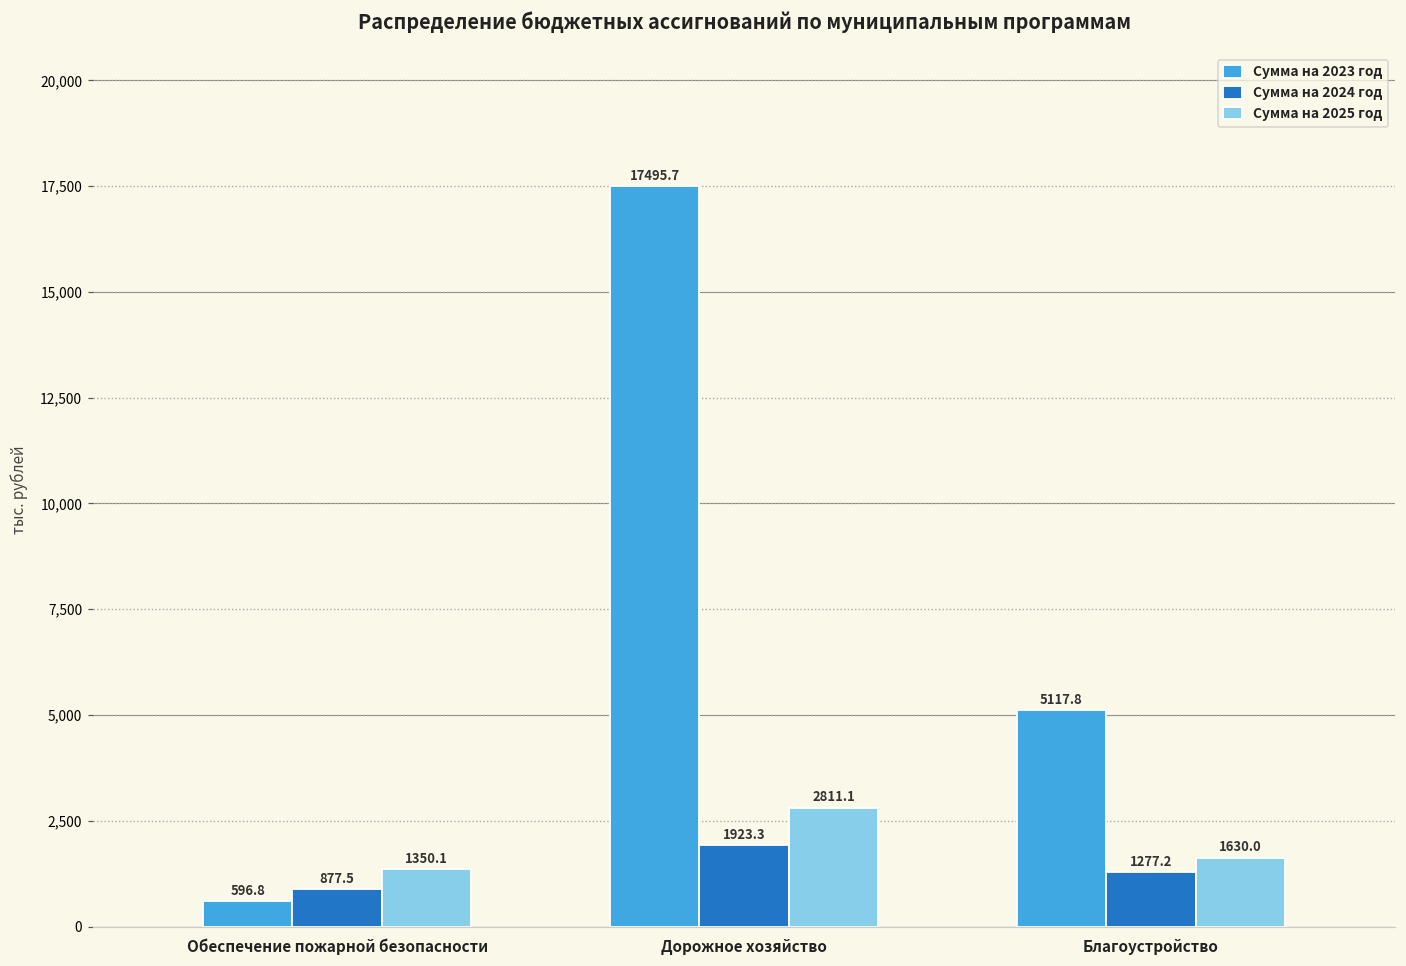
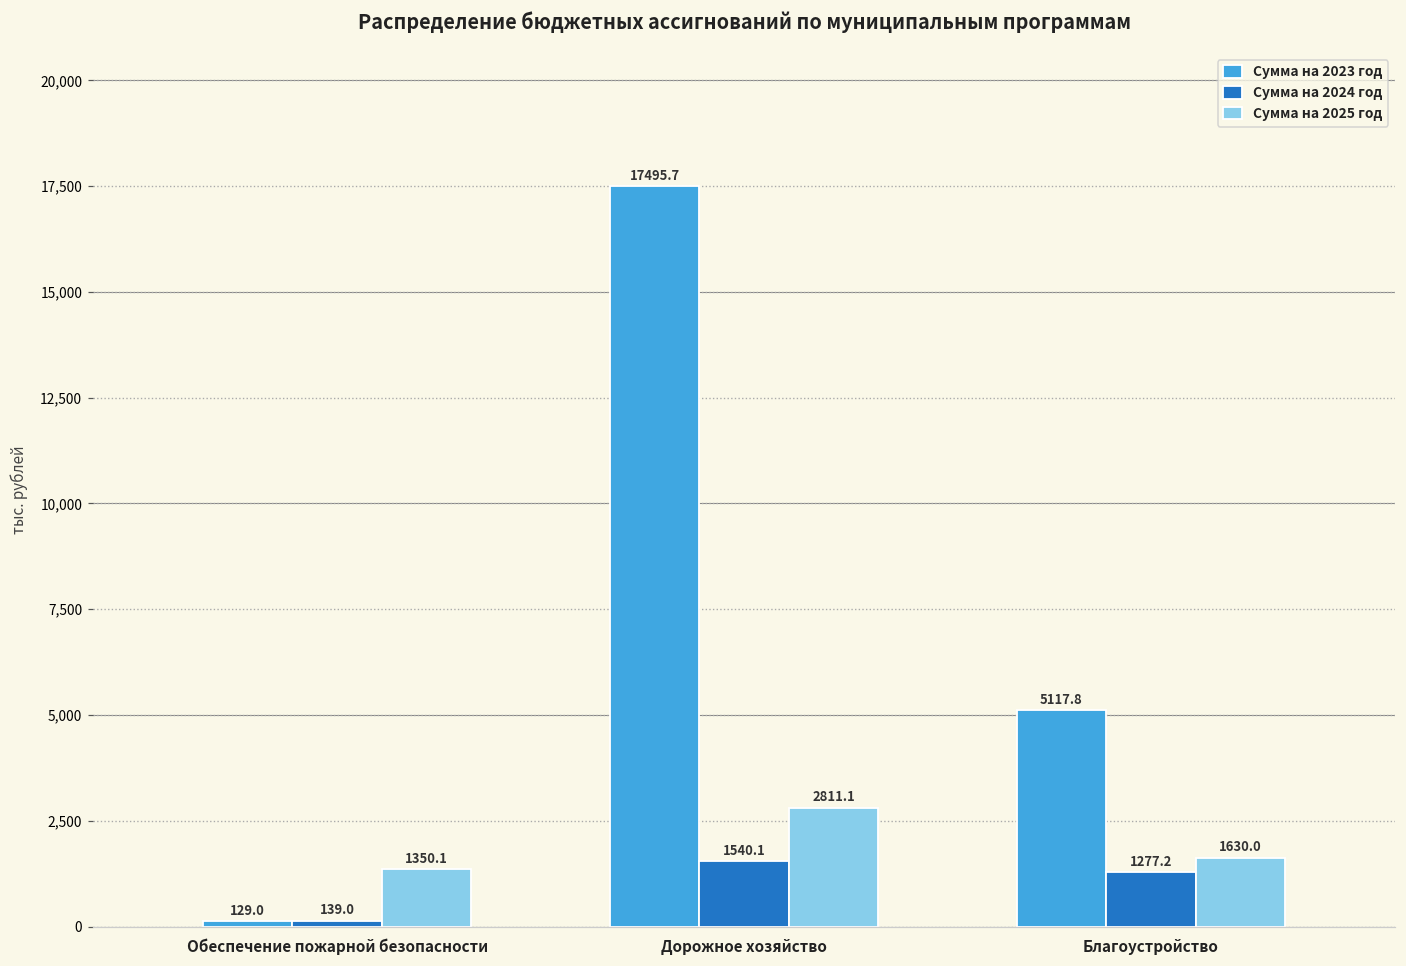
  {
    "Сумма на 2023 год": {
-     "Обеспечение пожарной безопасности": 596.8,
+     "Обеспечение пожарной безопасности": 129.0,
      "Дорожное хозяйство": 17495.7,
      "Благоустройство": 5117.8
    },
    "Сумма на 2024 год": {
-     "Обеспечение пожарной безопасности": 877.5,
-     "Дорожное хозяйство": 1923.3,
+     "Обеспечение пожарной безопасности": 139.0,
+     "Дорожное хозяйство": 1540.1,
      "Благоустройство": 1277.2
    },
    "Сумма на 2025 год": {
      "Обеспечение пожарной безопасности": 1350.1,
      "Дорожное хозяйство": 2811.1,
      "Благоустройство": 1630.0
    }
  }
